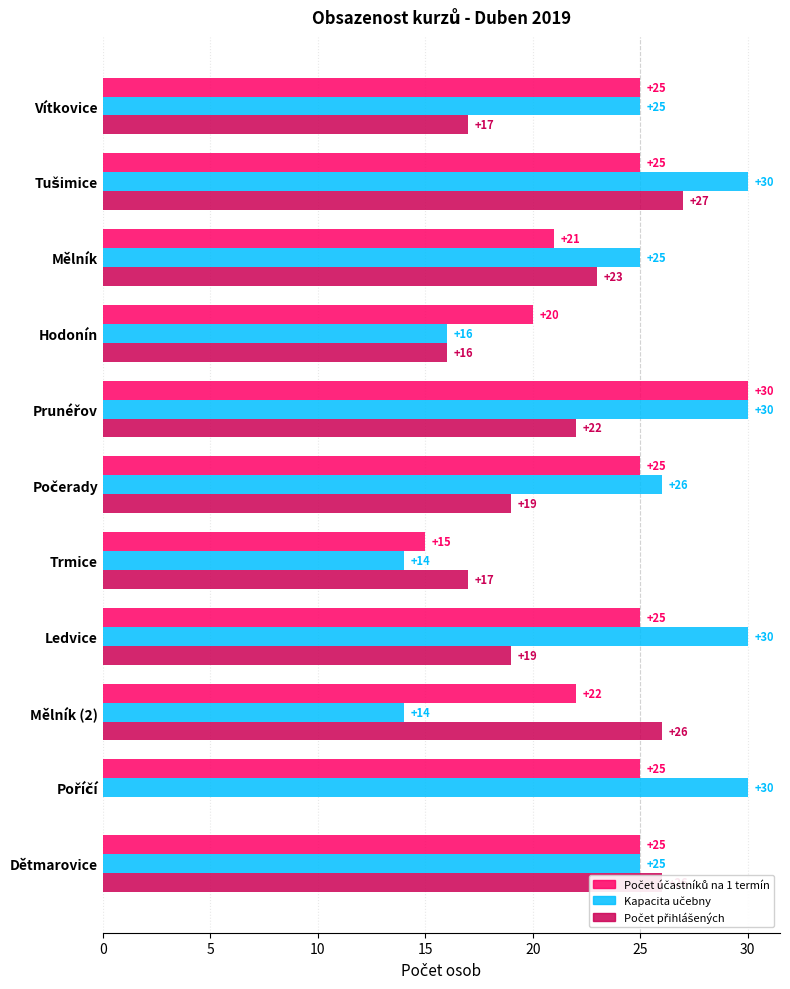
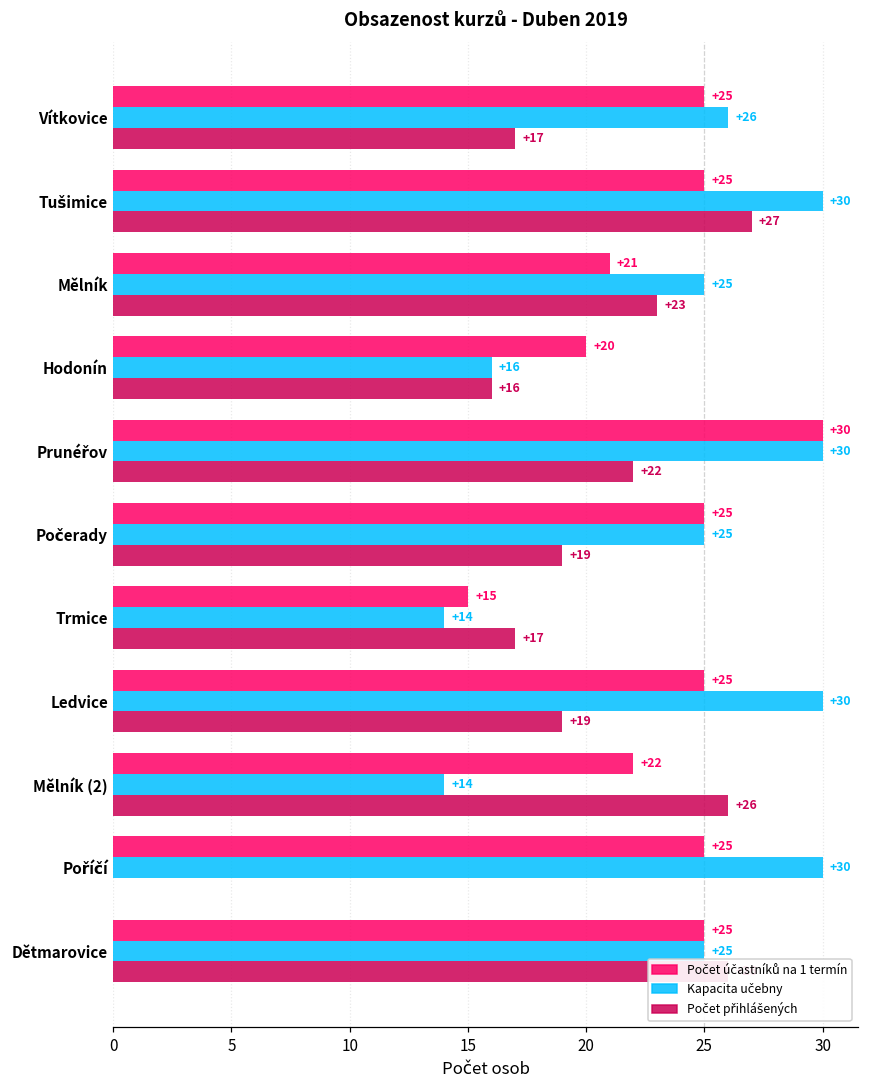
  {
    "Kapacita učebny": {
-     "Vítkovice": "+25",
+     "Vítkovice": "+26",
      "Tušimice": "+30",
      "Mělník": "+25",
      "Hodonín": "+16",
      "Prunéřov": "+30",
-     "Počerady": "+26",
+     "Počerady": "+25",
      "Trmice": "+14",
      "Ledvice": "+30",
      "Mělník (2)": "+14",
      "Poříčí": "+30",
      "Dětmarovice": "+25"
    }
  }
